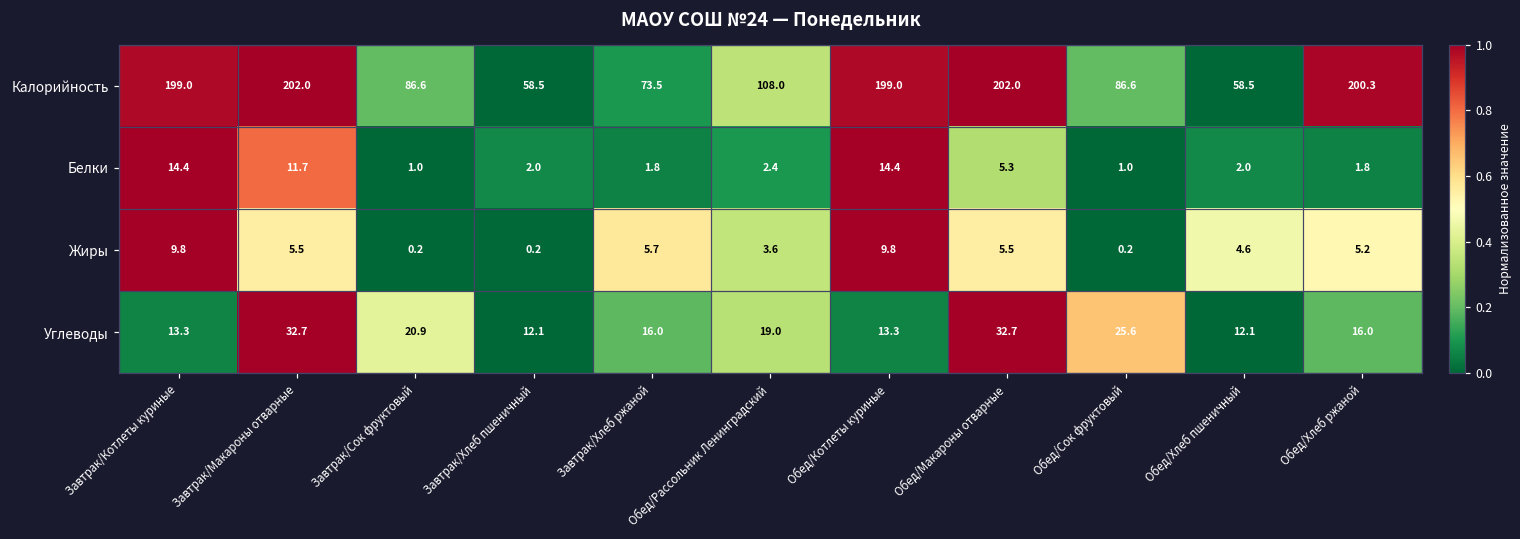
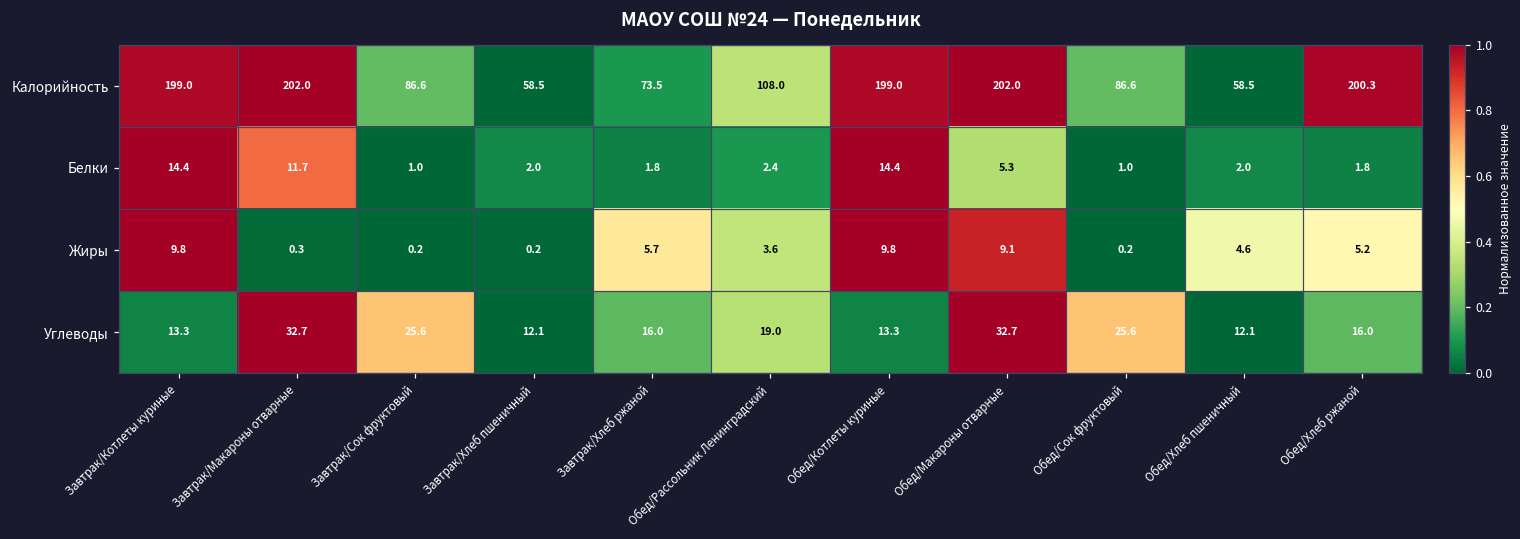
  {
    "Калорийность": {
      "Завтрак/Котлеты куриные": 199.0,
      "Завтрак/Макароны отварные": 202.0,
      "Завтрак/Сок фруктовый": 86.6,
      "Завтрак/Хлеб пшеничный": 58.5,
      "Завтрак/Хлеб ржаной": 73.5,
      "Обед/Рассольник Ленинградский": 108.0,
      "Обед/Котлеты куриные": 199.0,
      "Обед/Макароны отварные": 202.0,
      "Обед/Сок фруктовый": 86.6,
      "Обед/Хлеб пшеничный": 58.5,
      "Обед/Хлеб ржаной": 200.3
    },
    "Белки": {
      "Завтрак/Котлеты куриные": 14.4,
      "Завтрак/Макароны отварные": 11.7,
      "Завтрак/Сок фруктовый": 1.0,
      "Завтрак/Хлеб пшеничный": 2.0,
      "Завтрак/Хлеб ржаной": 1.8,
      "Обед/Рассольник Ленинградский": 2.4,
      "Обед/Котлеты куриные": 14.4,
      "Обед/Макароны отварные": 5.3,
      "Обед/Сок фруктовый": 1.0,
      "Обед/Хлеб пшеничный": 2.0,
      "Обед/Хлеб ржаной": 1.8
    },
    "Жиры": {
      "Завтрак/Котлеты куриные": 9.8,
-     "Завтрак/Макароны отварные": 5.5,
+     "Завтрак/Макароны отварные": 0.3,
      "Завтрак/Сок фруктовый": 0.2,
      "Завтрак/Хлеб пшеничный": 0.2,
      "Завтрак/Хлеб ржаной": 5.7,
      "Обед/Рассольник Ленинградский": 3.6,
      "Обед/Котлеты куриные": 9.8,
-     "Обед/Макароны отварные": 5.5,
+     "Обед/Макароны отварные": 9.1,
      "Обед/Сок фруктовый": 0.2,
      "Обед/Хлеб пшеничный": 4.6,
      "Обед/Хлеб ржаной": 5.2
    },
    "Углеводы": {
      "Завтрак/Котлеты куриные": 13.3,
      "Завтрак/Макароны отварные": 32.7,
-     "Завтрак/Сок фруктовый": 20.9,
+     "Завтрак/Сок фруктовый": 25.6,
      "Завтрак/Хлеб пшеничный": 12.1,
      "Завтрак/Хлеб ржаной": 16.0,
      "Обед/Рассольник Ленинградский": 19.0,
      "Обед/Котлеты куриные": 13.3,
      "Обед/Макароны отварные": 32.7,
      "Обед/Сок фруктовый": 25.6,
      "Обед/Хлеб пшеничный": 12.1,
      "Обед/Хлеб ржаной": 16.0
    }
  }
